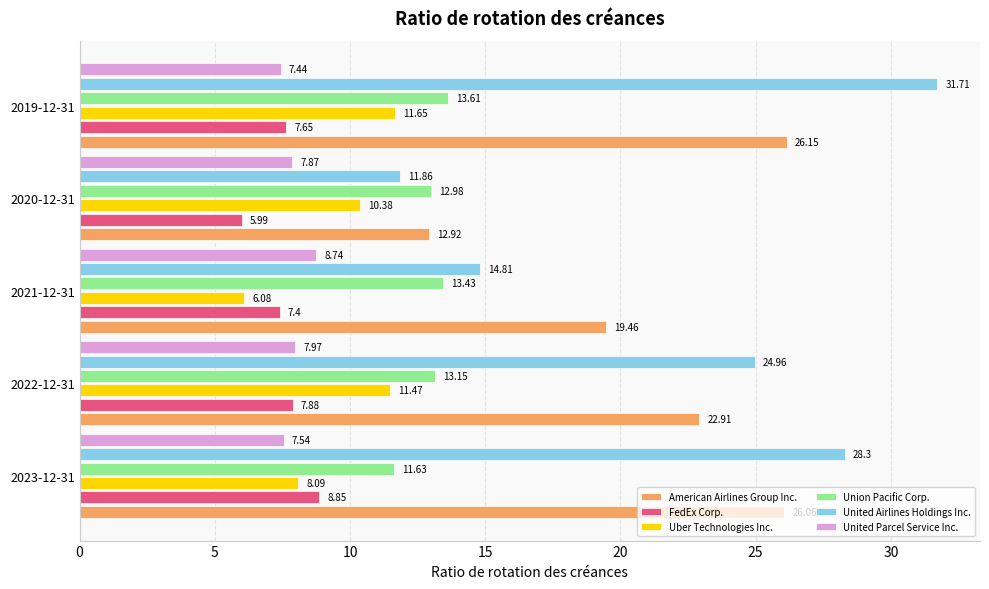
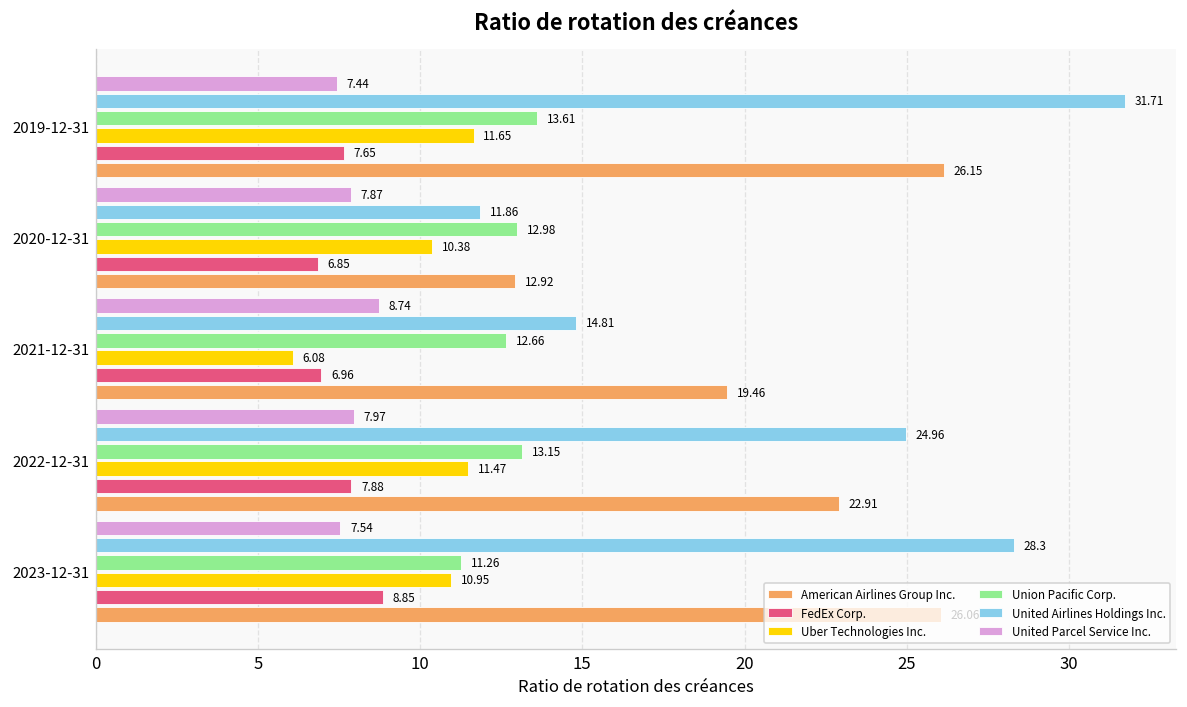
  {
    "American Airlines Group Inc.": {
      "2019-12-31": 26.15,
      "2020-12-31": 12.92,
      "2021-12-31": 19.46,
      "2022-12-31": 22.91
    },
    "FedEx Corp.": {
      "2019-12-31": 7.65,
-     "2020-12-31": 5.99,
-     "2021-12-31": 7.4,
+     "2020-12-31": 6.85,
+     "2021-12-31": 6.96,
      "2022-12-31": 7.88,
      "2023-12-31": 8.85
    },
    "Uber Technologies Inc.": {
      "2019-12-31": 11.65,
      "2020-12-31": 10.38,
      "2021-12-31": 6.08,
      "2022-12-31": 11.47,
-     "2023-12-31": 8.09
+     "2023-12-31": 10.95
    },
    "Union Pacific Corp.": {
      "2019-12-31": 13.61,
      "2020-12-31": 12.98,
-     "2021-12-31": 13.43,
+     "2021-12-31": 12.66,
      "2022-12-31": 13.15,
-     "2023-12-31": 11.63
+     "2023-12-31": 11.26
    },
    "United Airlines Holdings Inc.": {
      "2019-12-31": 31.71,
      "2020-12-31": 11.86,
      "2021-12-31": 14.81,
      "2022-12-31": 24.96,
      "2023-12-31": 28.3
    },
    "United Parcel Service Inc.": {
      "2019-12-31": 7.44,
      "2020-12-31": 7.87,
      "2021-12-31": 8.74,
      "2022-12-31": 7.97,
      "2023-12-31": 7.54
    }
  }
